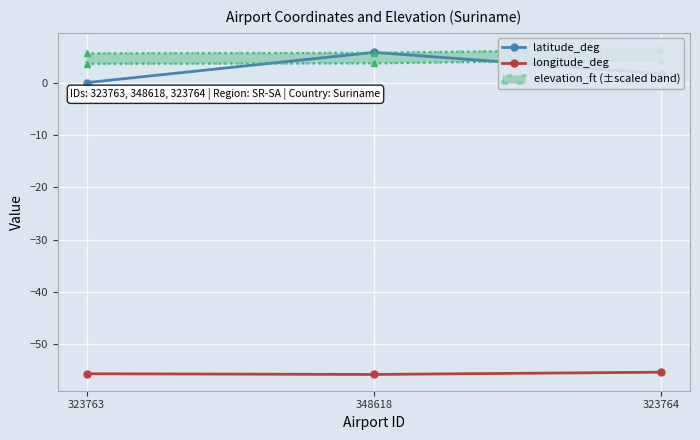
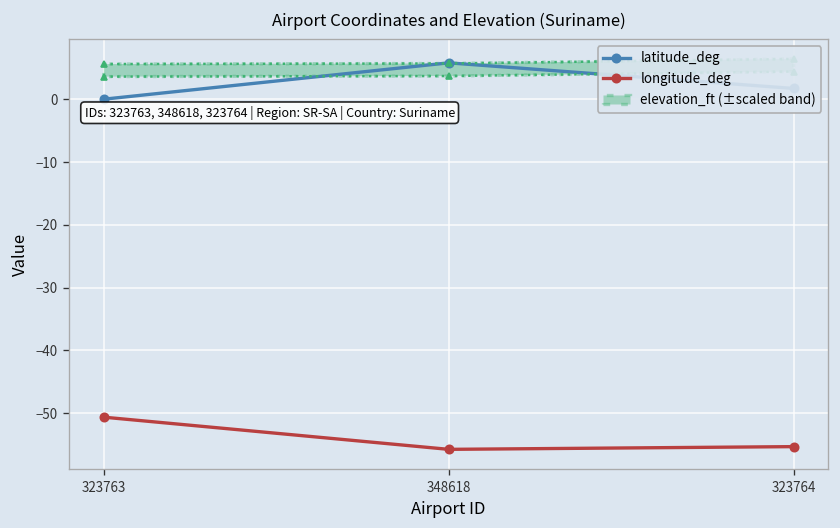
  {
    "longitude_deg": {
-     "323763": -56,
+     "323763": -51,
      "348618": -56,
      "323764": -55
    }
  }
